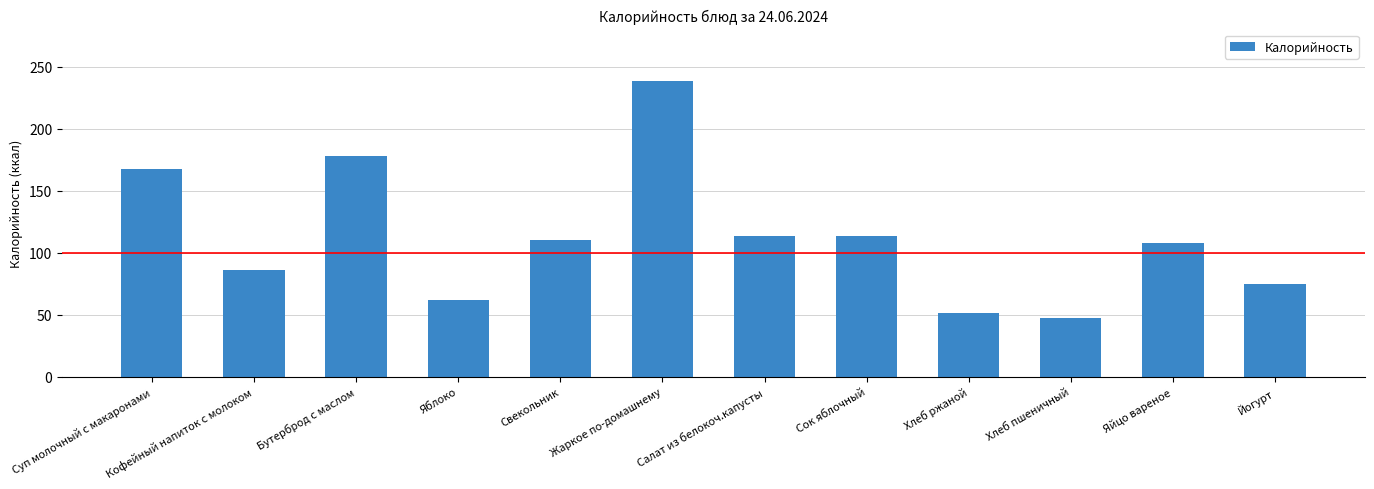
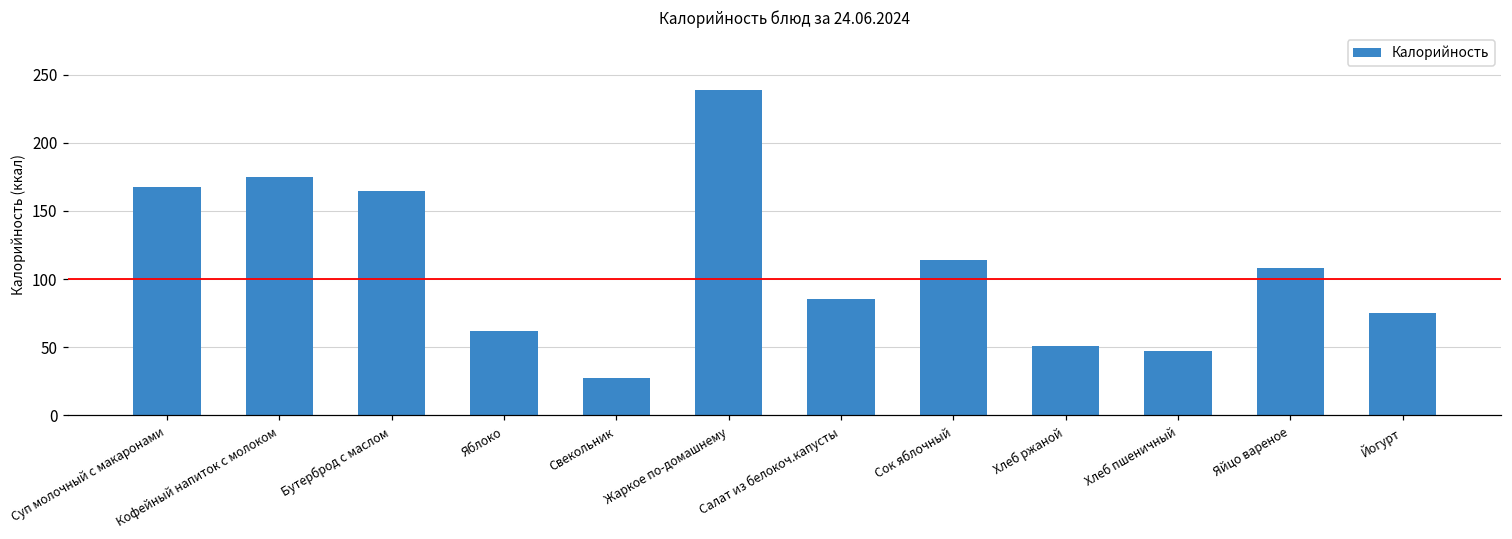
  {
    "Суп молочный с макаронами": 168,
-   "Кофейный напиток с молоком": 86,
-   "Бутерброд с маслом": 178,
+   "Кофейный напиток с молоком": 175,
+   "Бутерброд с маслом": 165,
    "Яблоко": 62,
-   "Свекольник": 110,
+   "Свекольник": 27,
    "Жаркое по-домашнему": 238,
-   "Салат из белокоч.капусты": 113,
+   "Салат из белокоч.капусты": 86,
    "Сок яблочный": 114,
    "Хлеб ржаной": 51,
    "Хлеб пшеничный": 47,
    "Яйцо вареное": 108,
    "Йогурт": 75
  }
